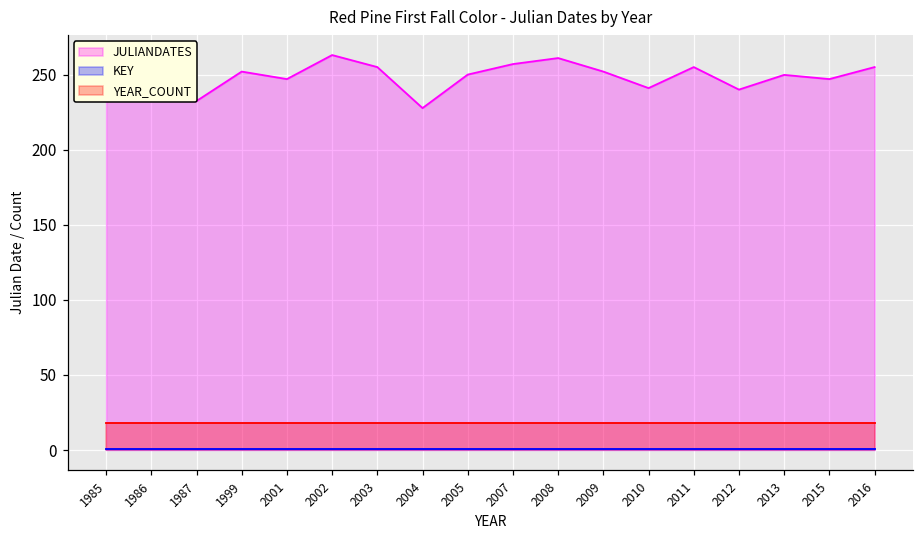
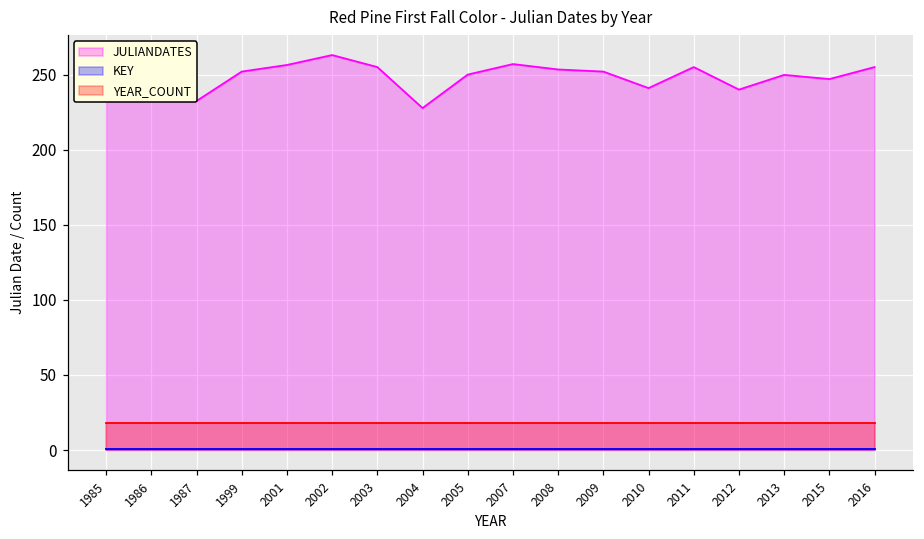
  {
    "JULIANDATES": {
      "1986": 235,
      "1987": 232,
      "1999": 252,
-     "2001": 247,
+     "2001": 256,
      "2002": 263,
      "2003": 255,
      "2004": 228,
      "2005": 250,
      "2007": 257,
-     "2008": 261,
+     "2008": 253,
      "2009": 252,
      "2010": 241,
      "2011": 255,
      "2012": 240,
      "2013": 250,
      "2015": 247,
      "2016": 255
    },
    "KEY": {
      "1985": 1,
      "1986": 1,
      "1987": 1,
      "1999": 1,
      "2001": 1,
      "2002": 1,
      "2003": 1,
      "2004": 1,
      "2005": 1,
      "2007": 1,
      "2008": 1,
      "2009": 1,
      "2010": 1,
      "2011": 1,
      "2012": 1,
      "2013": 1,
      "2015": 1,
      "2016": 1
    },
    "YEAR_COUNT": {
      "1985": 18,
      "1986": 18,
      "1987": 18,
      "1999": 18,
      "2001": 18,
      "2002": 18,
      "2003": 18,
      "2004": 18,
      "2005": 18,
      "2007": 18,
      "2008": 18,
      "2009": 18,
      "2010": 18,
      "2011": 18,
      "2012": 18,
      "2013": 18,
      "2015": 18,
      "2016": 18
    }
  }
